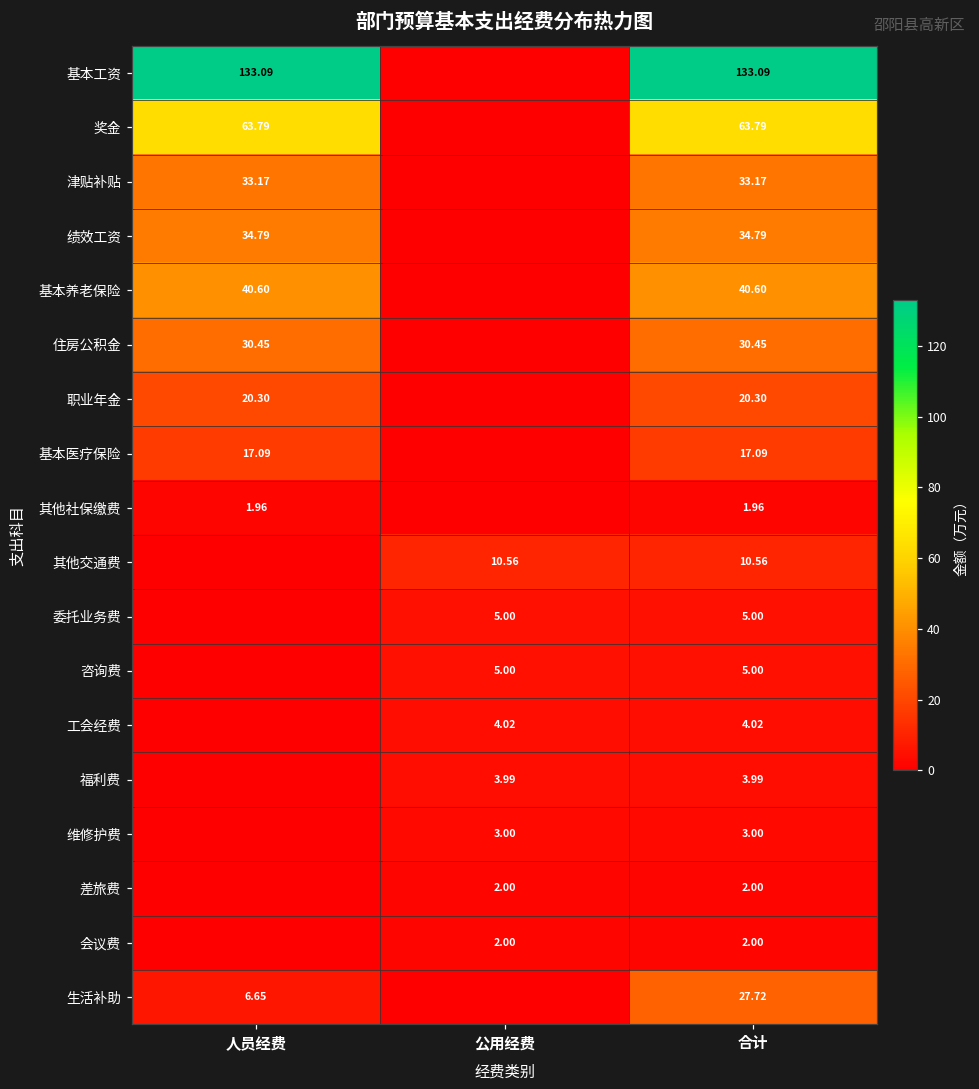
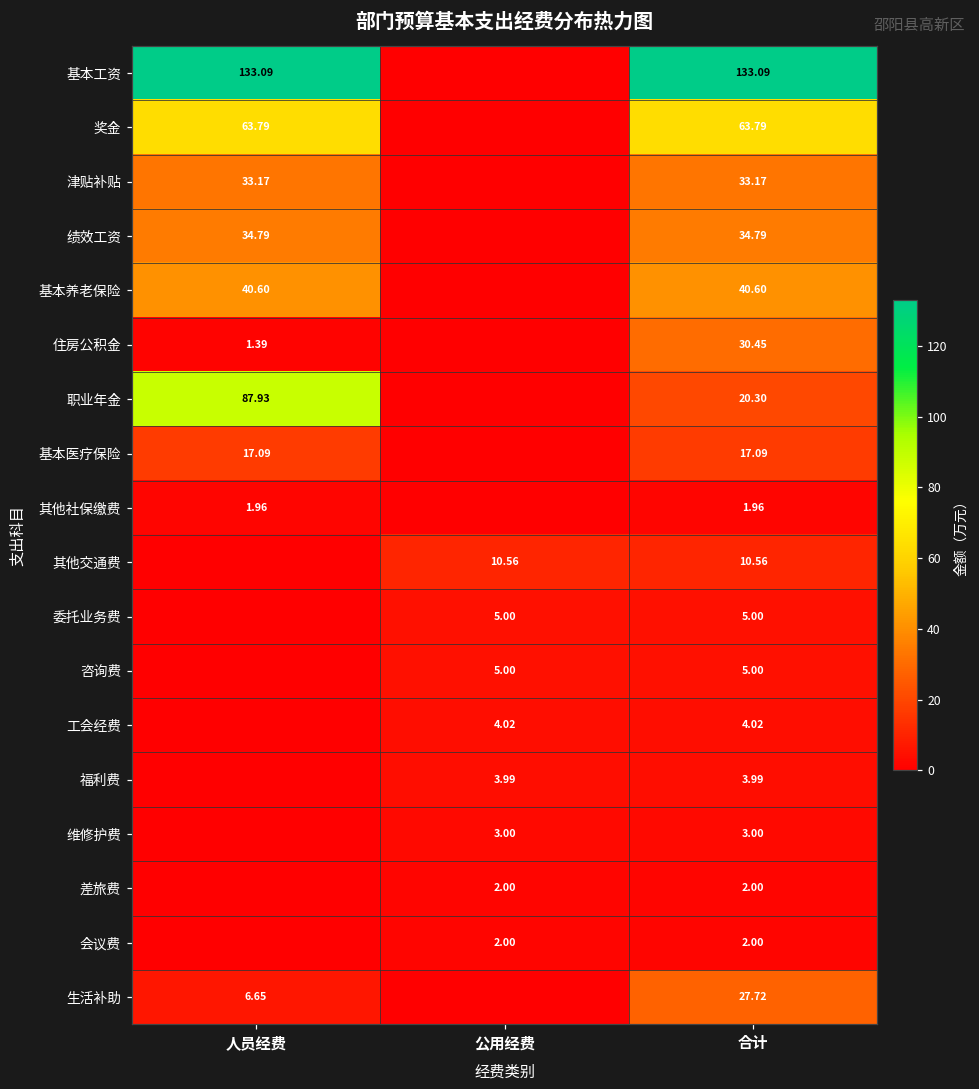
  {
    "基本工资": {
      "人员经费": 133.09,
      "合计": 133.09
    },
    "奖金": {
      "人员经费": 63.79,
      "合计": 63.79
    },
    "津贴补贴": {
      "人员经费": 33.17,
      "合计": 33.17
    },
    "绩效工资": {
      "人员经费": 34.79,
      "合计": 34.79
    },
    "基本养老保险": {
      "人员经费": 40.60,
      "合计": 40.60
    },
    "住房公积金": {
-     "人员经费": 30.45,
+     "人员经费": 1.39,
      "合计": 30.45
    },
    "职业年金": {
-     "人员经费": 20.30,
+     "人员经费": 87.93,
      "合计": 20.30
    },
    "基本医疗保险": {
      "人员经费": 17.09,
      "合计": 17.09
    },
    "其他社保缴费": {
      "人员经费": 1.96,
      "合计": 1.96
    },
    "其他交通费": {
      "公用经费": 10.56,
      "合计": 10.56
    },
    "委托业务费": {
      "公用经费": 5.00,
      "合计": 5.00
    },
    "咨询费": {
      "公用经费": 5.00,
      "合计": 5.00
    },
    "工会经费": {
      "公用经费": 4.02,
      "合计": 4.02
    },
    "福利费": {
      "公用经费": 3.99,
      "合计": 3.99
    },
    "维修护费": {
      "公用经费": 3.00,
      "合计": 3.00
    },
    "差旅费": {
      "公用经费": 2.00,
      "合计": 2.00
    },
    "会议费": {
      "公用经费": 2.00,
      "合计": 2.00
    },
    "生活补助": {
      "人员经费": 6.65,
      "合计": 27.72
    }
  }
